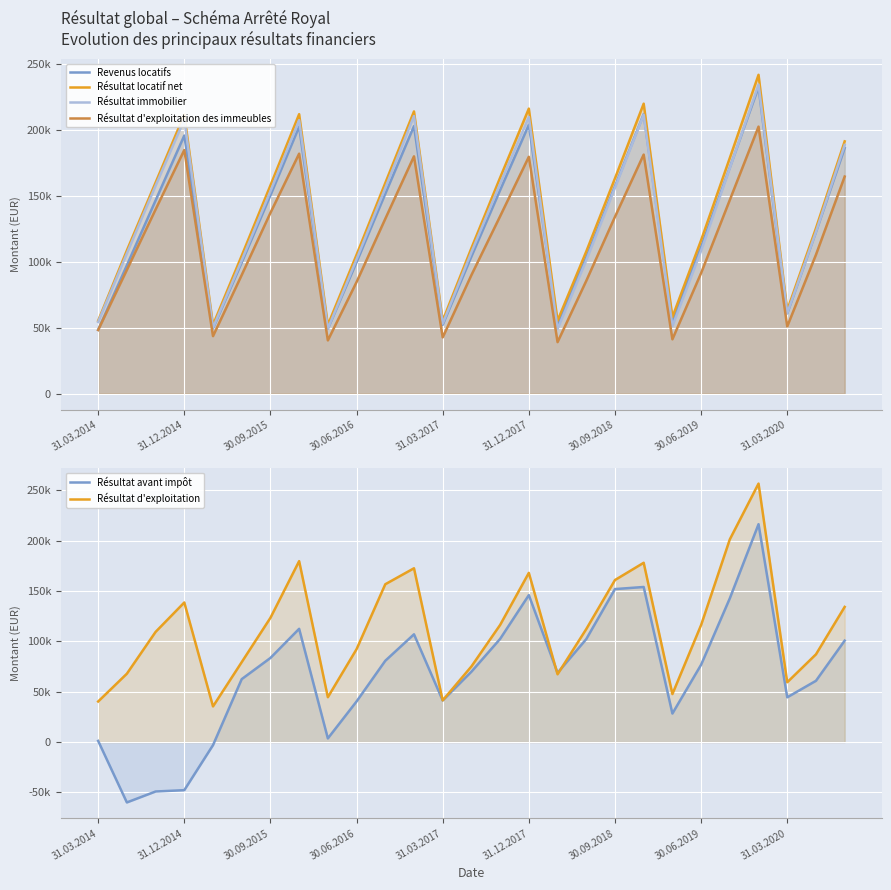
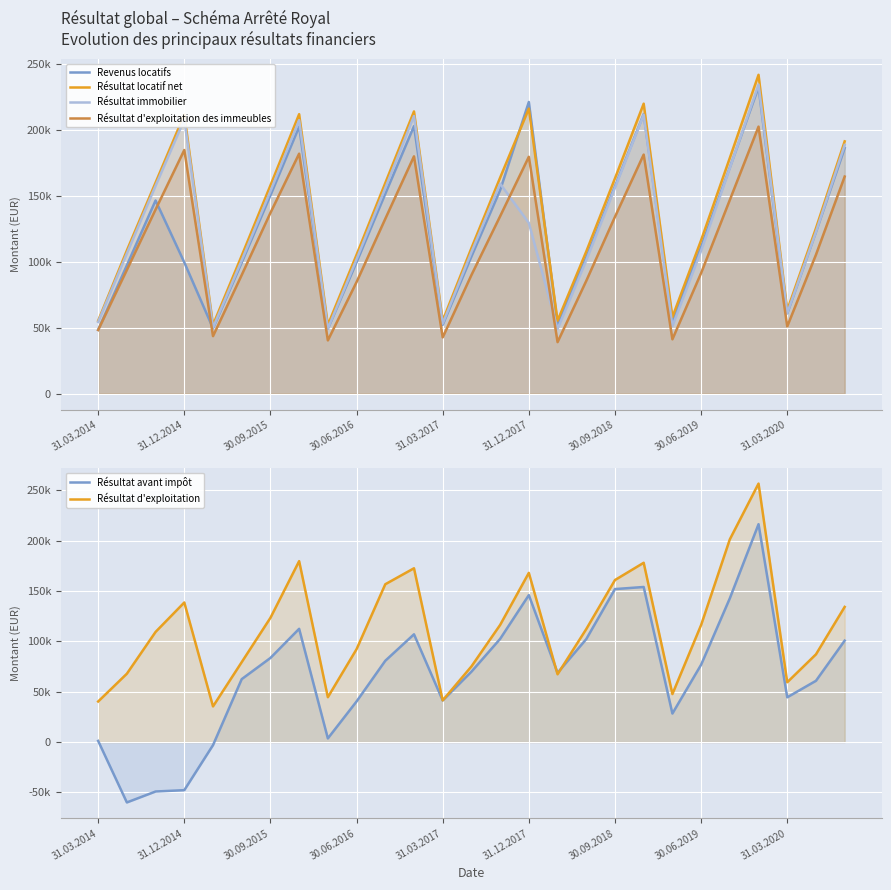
  {
    "Résultat global – Schéma Arrêté Royal Evolution des principaux résultats financiers": {
      "Revenus locatifs": {
-       "31.12.2014": 196000,
+       "31.12.2014": 100000,
        "30.09.2015": 151000,
        "30.06.2016": 100000,
-       "31.12.2017": 204000,
+       "31.12.2017": 221000,
        "30.06.2019": 111000
      },
      "Résultat immobilier": {
        "30.09.2015": 154000,
        "30.06.2016": 102000,
-       "31.12.2017": 210000,
+       "31.12.2017": 130000,
        "30.06.2019": 108000
      }
    }
  }
